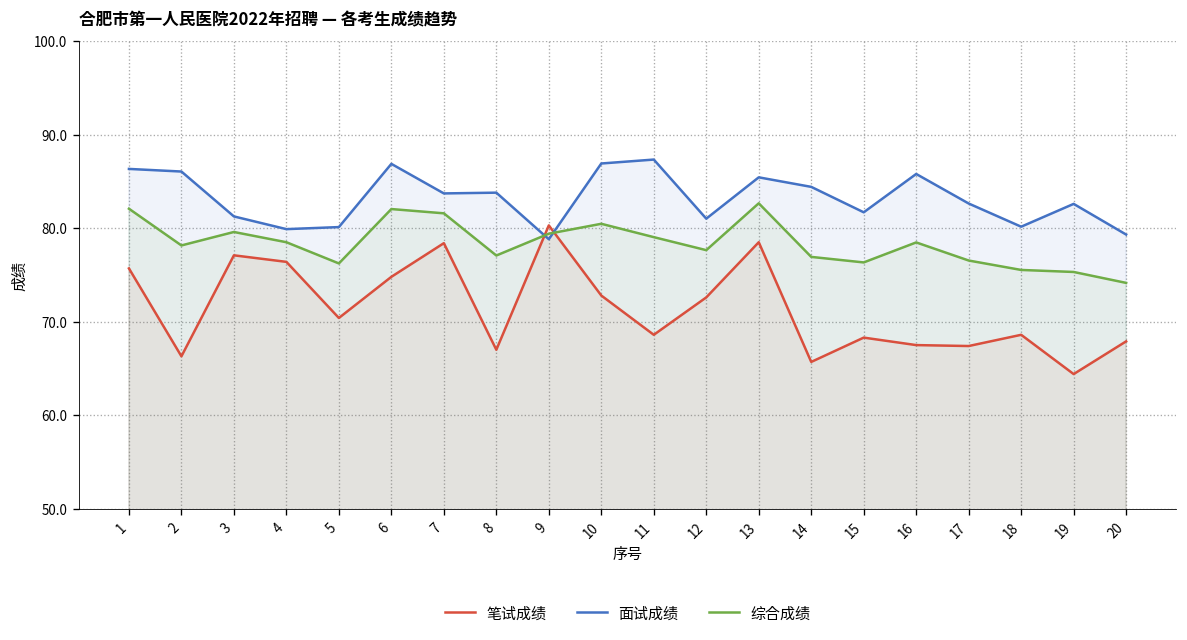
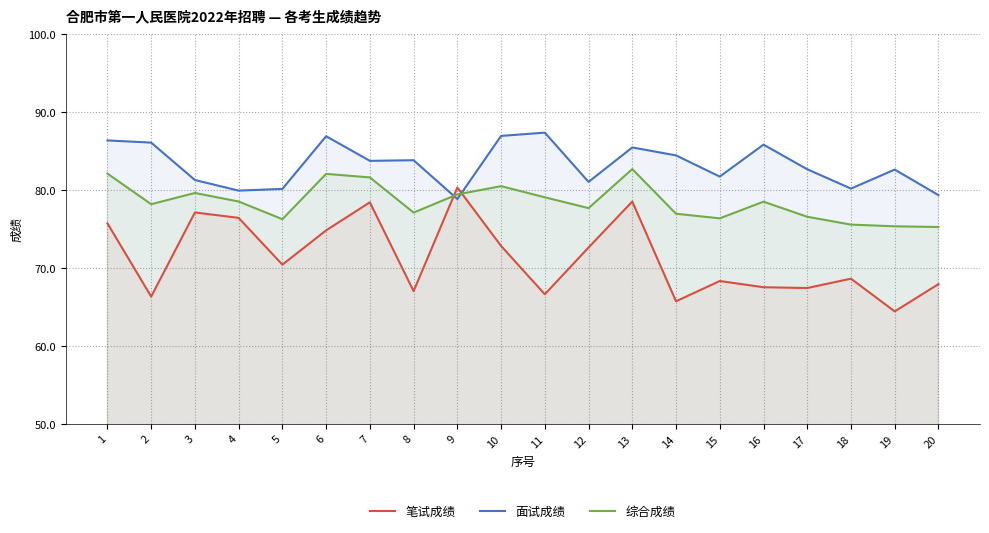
  {
    "笔试成绩": {
      "1": 76,
      "2": 66,
      "3": 77,
      "4": 76,
      "5": 70,
      "6": 75,
      "7": 78,
      "8": 67,
      "9": 80,
      "10": 73,
-     "11": 69,
+     "11": 67,
      "12": 73,
      "13": 79,
      "14": 66,
      "15": 68,
      "16": 68,
      "17": 67,
      "18": 69,
      "19": 64,
      "20": 68
    },
    "面试成绩": {
      "1": 86,
      "2": 86,
      "3": 81,
      "4": 80,
      "5": 80,
      "6": 87,
      "7": 84,
      "8": 84,
      "9": 79,
      "10": 87,
      "11": 87,
      "12": 81,
      "13": 85,
      "14": 84,
      "15": 82,
      "16": 86,
      "17": 83,
      "18": 80,
      "19": 83,
      "20": 79
    },
    "综合成绩": {
      "1": 82,
      "2": 78,
      "3": 80,
      "4": 79,
      "5": 76,
      "6": 82,
      "7": 82,
      "8": 77,
      "9": 79,
      "10": 80,
      "11": 79,
      "12": 78,
      "13": 83,
      "14": 77,
      "15": 76,
      "16": 78,
      "17": 77,
      "18": 76,
      "19": 75,
-     "20": 74
+     "20": 75
    }
  }
